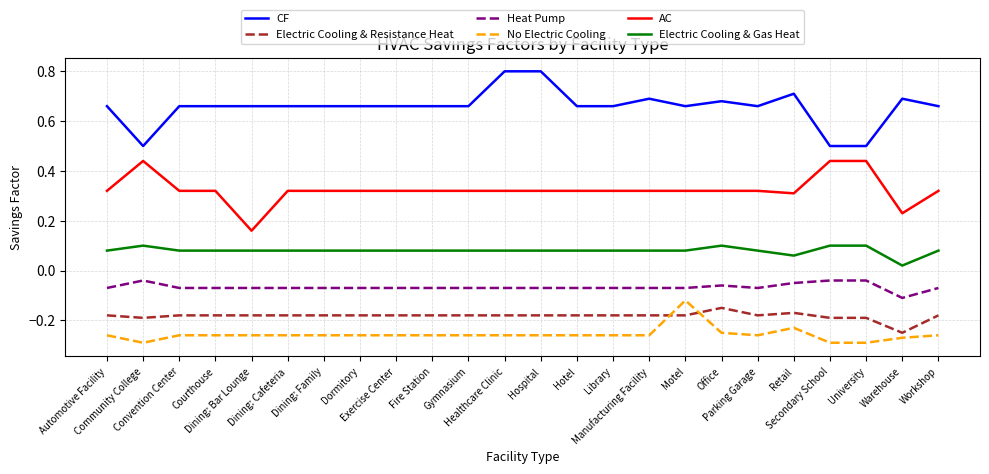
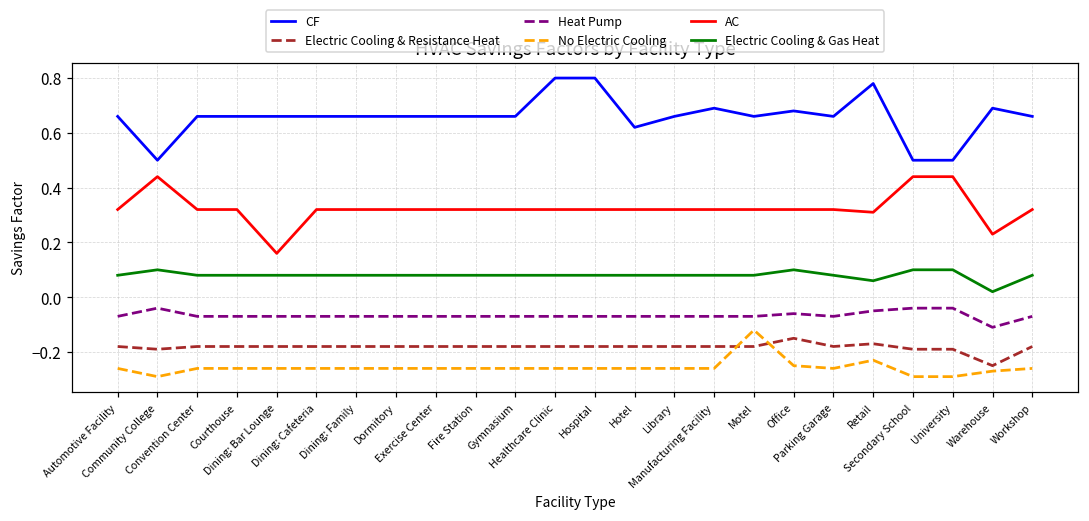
  {
    "CF": {
      "Automotive Facility": 0.66,
      "Community College": 0.50,
      "Convention Center": 0.66,
      "Courthouse": 0.66,
      "Dining: Bar Lounge": 0.66,
      "Dining: Cafeteria": 0.66,
      "Dining: Family": 0.66,
      "Dormitory": 0.66,
      "Exercise Center": 0.66,
      "Fire Station": 0.66,
      "Gymnasium": 0.66,
      "Healthcare Clinic": 0.80,
      "Hospital": 0.80,
-     "Hotel": 0.66,
+     "Hotel": 0.62,
      "Library": 0.66,
      "Manufacturing Facility": 0.69,
      "Motel": 0.66,
      "Office": 0.68,
      "Parking Garage": 0.66,
-     "Retail": 0.71,
+     "Retail": 0.78,
      "Secondary School": 0.50,
      "University": 0.50,
      "Warehouse": 0.69,
      "Workshop": 0.66
    },
    "Electric Cooling & Resistance Heat": {
      "Automotive Facility": -0.18,
      "Community College": -0.19,
      "Convention Center": -0.18,
      "Courthouse": -0.18,
      "Dining: Bar Lounge": -0.18,
      "Dining: Cafeteria": -0.18,
      "Dining: Family": -0.18,
      "Dormitory": -0.18,
      "Exercise Center": -0.18,
      "Fire Station": -0.18,
      "Gymnasium": -0.18,
      "Healthcare Clinic": -0.18,
      "Hospital": -0.18,
      "Hotel": -0.18,
      "Library": -0.18,
      "Manufacturing Facility": -0.18,
      "Motel": -0.18,
      "Office": -0.15,
      "Parking Garage": -0.18,
      "Retail": -0.17,
      "Secondary School": -0.19,
      "University": -0.19,
      "Warehouse": -0.25,
      "Workshop": -0.18
    },
    "Heat Pump": {
      "Automotive Facility": -0.07,
      "Community College": -0.04,
      "Convention Center": -0.07,
      "Courthouse": -0.07,
      "Dining: Bar Lounge": -0.07,
      "Dining: Cafeteria": -0.07,
      "Dining: Family": -0.07,
      "Dormitory": -0.07,
      "Exercise Center": -0.07,
      "Fire Station": -0.07,
      "Gymnasium": -0.07,
      "Healthcare Clinic": -0.07,
      "Hospital": -0.07,
      "Hotel": -0.07,
      "Library": -0.07,
      "Manufacturing Facility": -0.07,
      "Motel": -0.07,
      "Office": -0.06,
      "Parking Garage": -0.07,
      "Retail": -0.05,
      "Secondary School": -0.04,
      "University": -0.04,
      "Warehouse": -0.11,
      "Workshop": -0.07
    },
    "No Electric Cooling": {
      "Automotive Facility": -0.26,
      "Community College": -0.29,
      "Convention Center": -0.26,
      "Courthouse": -0.26,
      "Dining: Bar Lounge": -0.26,
      "Dining: Cafeteria": -0.26,
      "Dining: Family": -0.26,
      "Dormitory": -0.26,
      "Exercise Center": -0.26,
      "Fire Station": -0.26,
      "Gymnasium": -0.26,
      "Healthcare Clinic": -0.26,
      "Hospital": -0.26,
      "Hotel": -0.26,
      "Library": -0.26,
      "Manufacturing Facility": -0.26,
      "Motel": -0.12,
      "Office": -0.25,
      "Parking Garage": -0.26,
      "Retail": -0.23,
      "Secondary School": -0.29,
      "University": -0.29,
      "Warehouse": -0.27,
      "Workshop": -0.26
    },
    "AC": {
      "Automotive Facility": 0.32,
      "Community College": 0.44,
      "Convention Center": 0.32,
      "Courthouse": 0.32,
      "Dining: Bar Lounge": 0.16,
      "Dining: Cafeteria": 0.32,
      "Dining: Family": 0.32,
      "Dormitory": 0.32,
      "Exercise Center": 0.32,
      "Fire Station": 0.32,
      "Gymnasium": 0.32,
      "Healthcare Clinic": 0.32,
      "Hospital": 0.32,
      "Hotel": 0.32,
      "Library": 0.32,
      "Manufacturing Facility": 0.32,
      "Motel": 0.32,
      "Office": 0.32,
      "Parking Garage": 0.32,
      "Retail": 0.31,
      "Secondary School": 0.44,
      "University": 0.44,
      "Warehouse": 0.23,
      "Workshop": 0.32
    },
    "Electric Cooling & Gas Heat": {
      "Automotive Facility": 0.08,
      "Community College": 0.10,
      "Convention Center": 0.08,
      "Courthouse": 0.08,
      "Dining: Bar Lounge": 0.08,
      "Dining: Cafeteria": 0.08,
      "Dining: Family": 0.08,
      "Dormitory": 0.08,
      "Exercise Center": 0.08,
      "Fire Station": 0.08,
      "Gymnasium": 0.08,
      "Healthcare Clinic": 0.08,
      "Hospital": 0.08,
      "Hotel": 0.08,
      "Library": 0.08,
      "Manufacturing Facility": 0.08,
      "Motel": 0.08,
      "Office": 0.10,
      "Parking Garage": 0.08,
      "Retail": 0.06,
      "Secondary School": 0.10,
      "University": 0.10,
      "Warehouse": 0.02,
      "Workshop": 0.08
    }
  }
